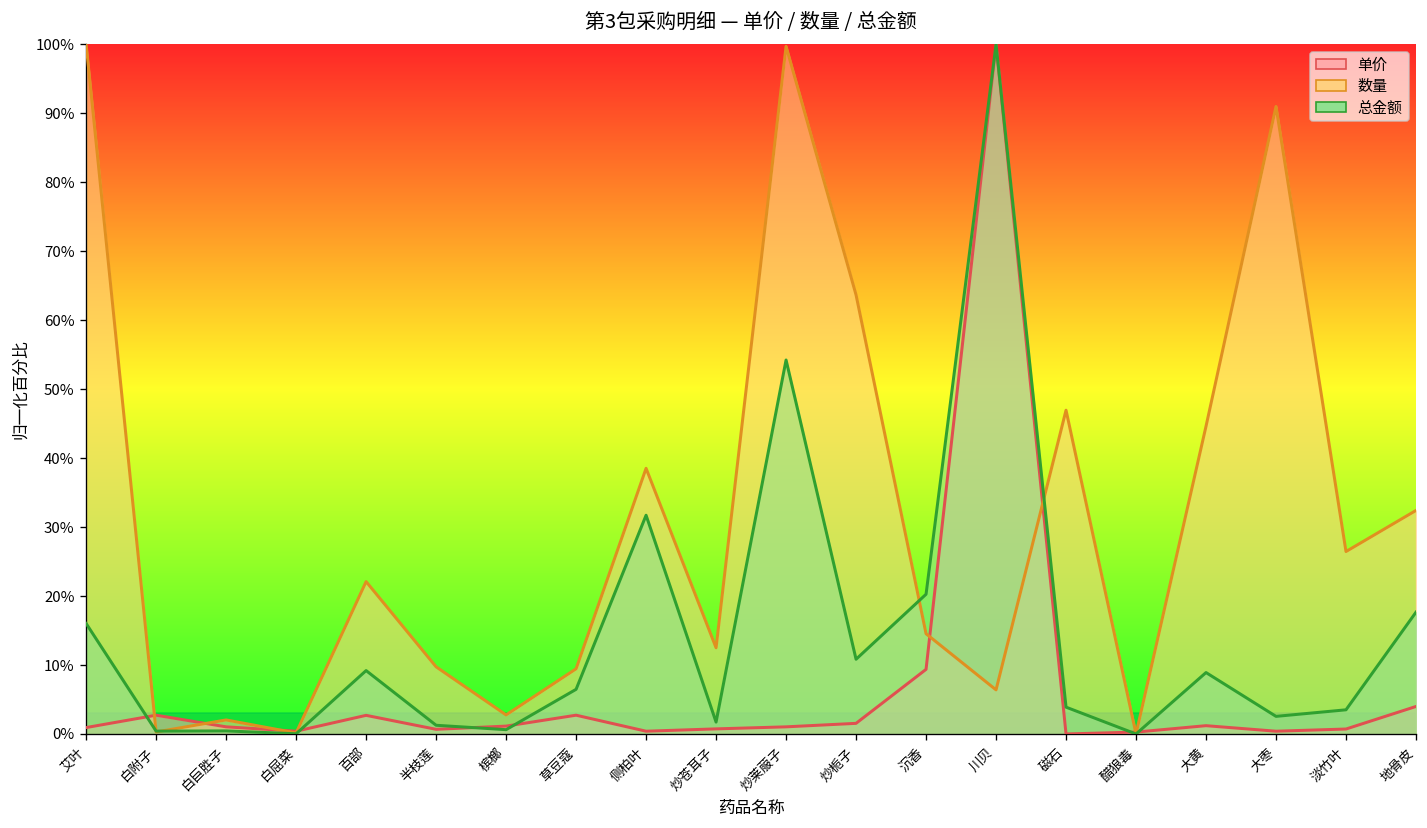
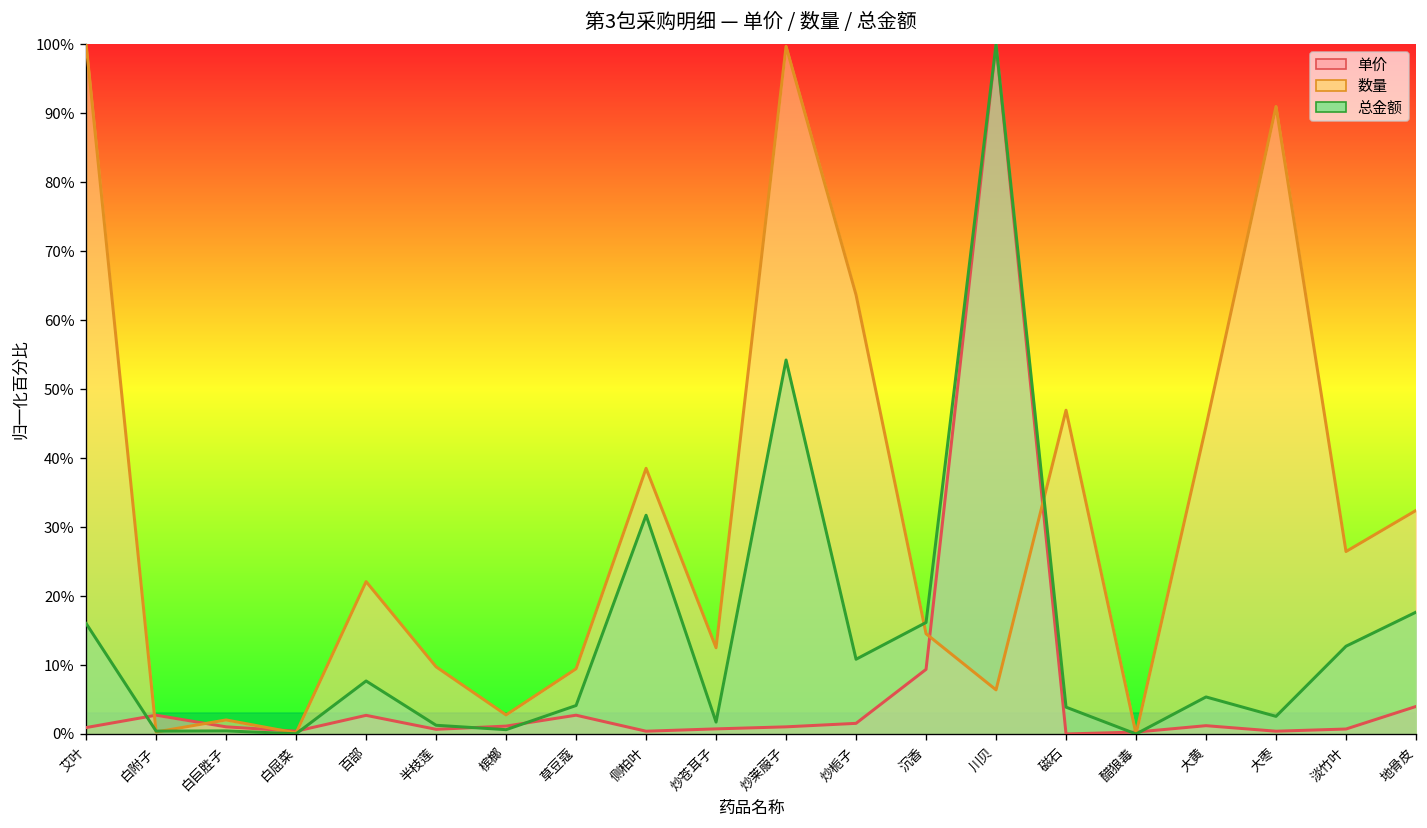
  {
    "总金额": {
      "艾叶": "16%",
-     "百部": "9%",
-     "草豆蔻": "6%",
+     "百部": "8%",
+     "草豆蔻": "4%",
      "侧柏叶": "32%",
      "炒莱菔子": "54%",
      "炒栀子": "11%",
-     "沉香": "20%",
+     "沉香": "16%",
      "磁石": "4%",
-     "大黄": "9%",
-     "淡竹叶": "4%",
+     "大黄": "5%",
+     "淡竹叶": "13%",
      "地骨皮": "18%"
    }
  }
